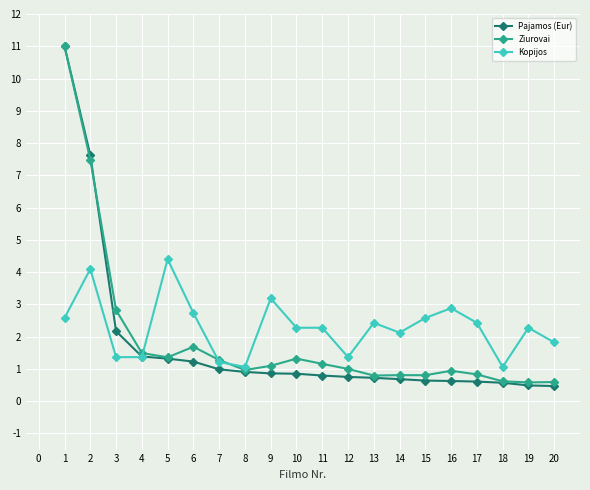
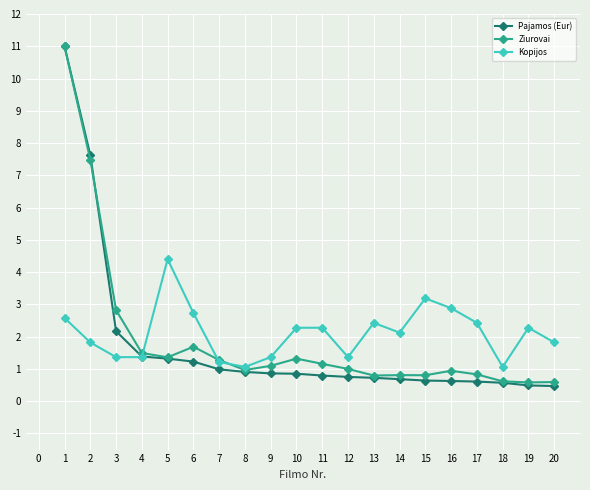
  {
    "Kopijos": {
      "1": 2.6,
-     "2": 4.1,
+     "2": 1.8,
      "3": 1.4,
      "5": 4.4,
      "6": 2.7,
      "8": 1.1,
-     "9": 3.2,
+     "9": 1.4,
      "10": 2.3,
      "11": 2.3,
      "12": 1.4,
      "13": 2.4,
      "14": 2.1,
-     "15": 2.6,
+     "15": 3.2,
      "16": 2.9,
      "17": 2.4,
      "18": 1.1,
      "19": 2.3,
      "20": 1.8
    }
  }
